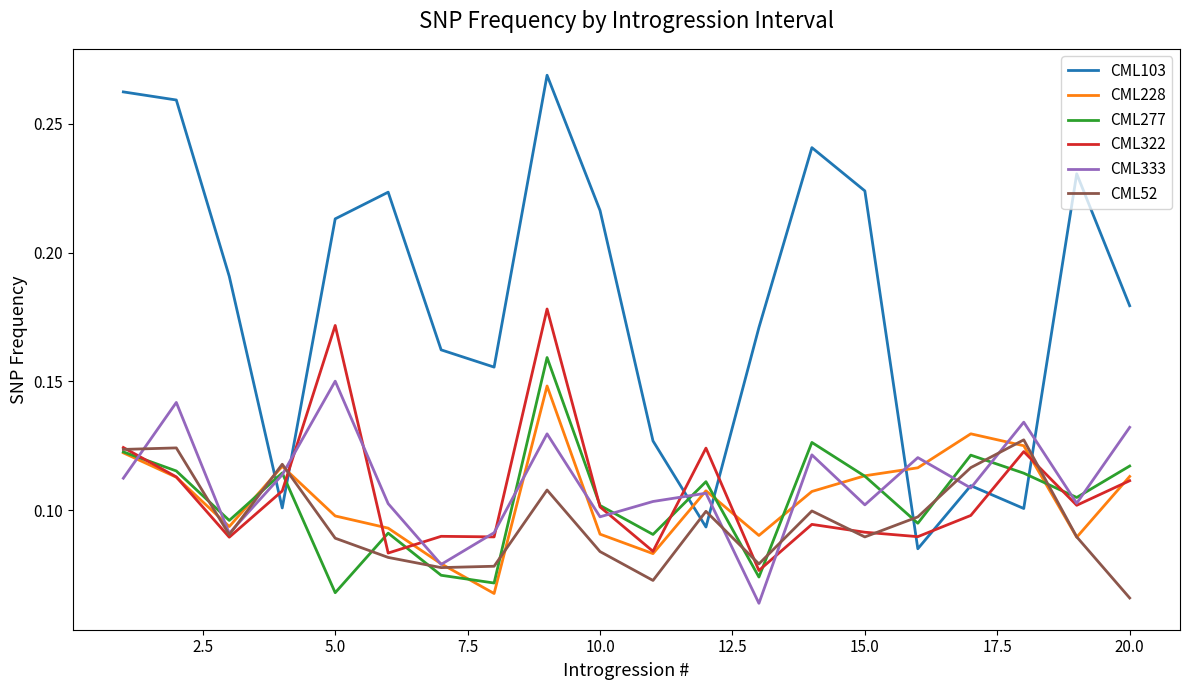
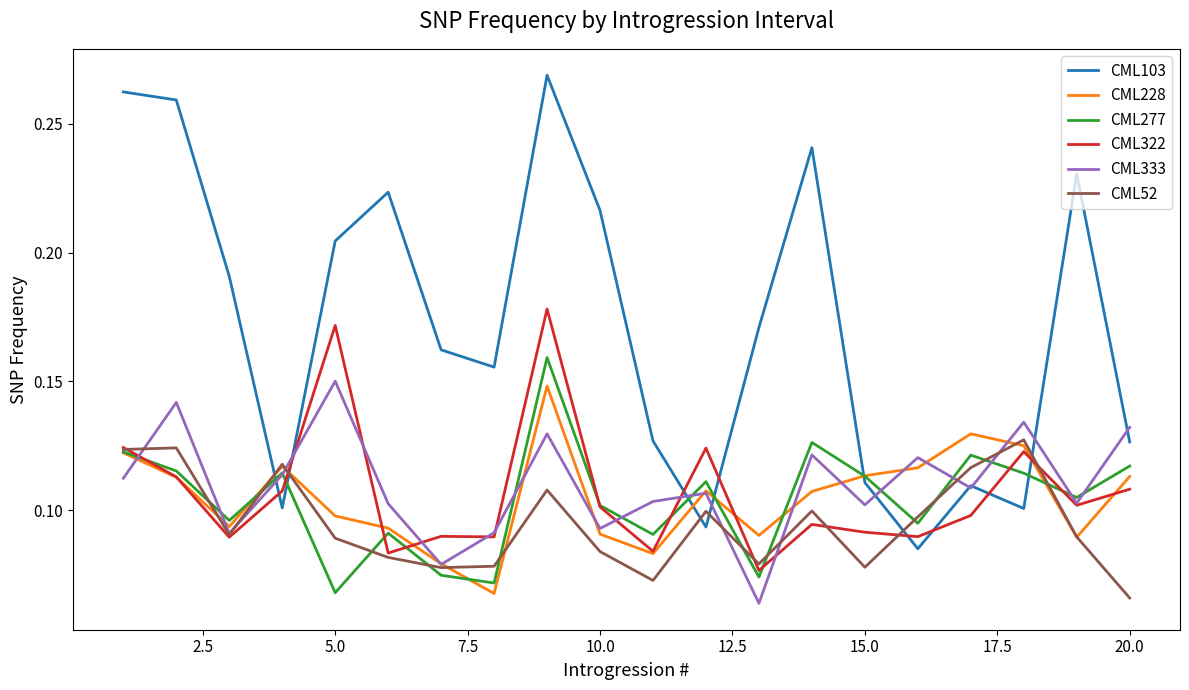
  {
    "CML103": {
-     "5.0": 0.213,
+     "5.0": 0.205,
      "10.0": 0.216,
-     "15.0": 0.224,
-     "20.0": 0.179
+     "15.0": 0.111,
+     "20.0": 0.126
    },
    "CML228": {
      "5.0": 0.098,
      "10.0": 0.091,
      "20.0": 0.113
    },
    "CML277": {
      "5.0": 0.068,
      "20.0": 0.117
    },
    "CML322": {
      "5.0": 0.172,
      "15.0": 0.091,
-     "20.0": 0.111
+     "20.0": 0.108
    },
    "CML333": {
      "5.0": 0.150,
-     "10.0": 0.097,
+     "10.0": 0.093,
      "15.0": 0.102,
      "20.0": 0.132
    },
    "CML52": {
      "5.0": 0.089,
      "10.0": 0.084,
-     "15.0": 0.090,
+     "15.0": 0.078,
      "20.0": 0.066
    }
  }
